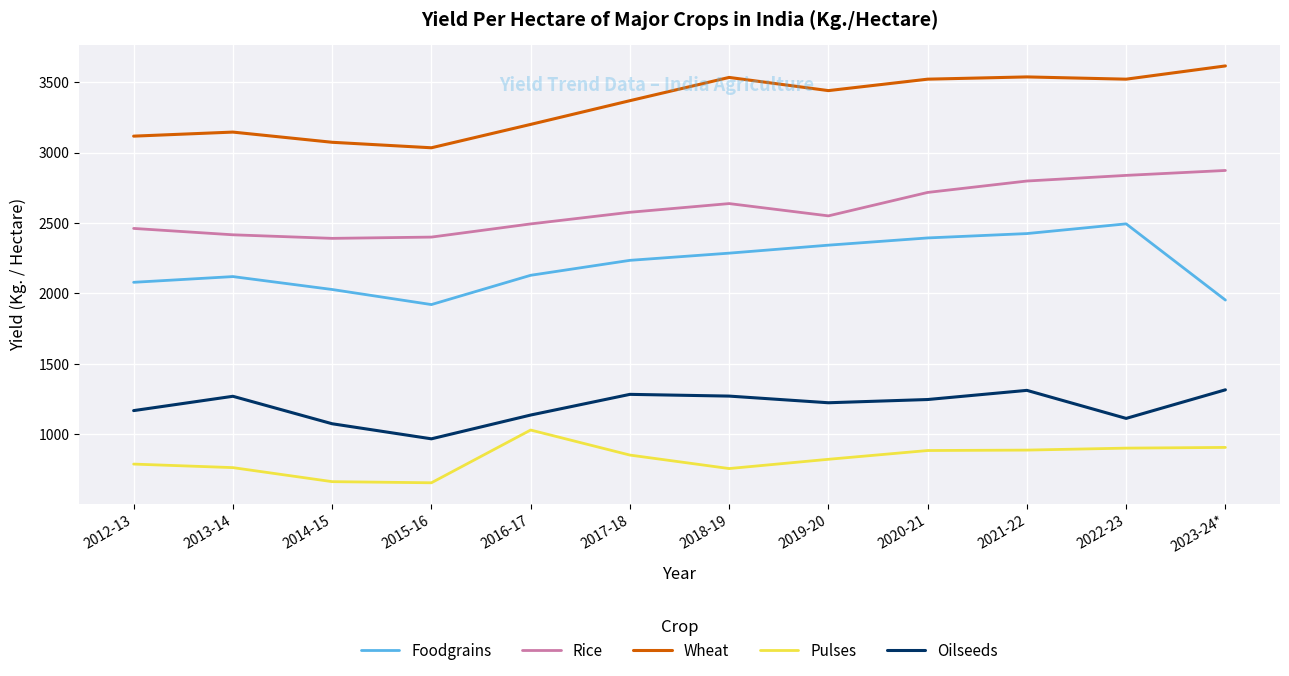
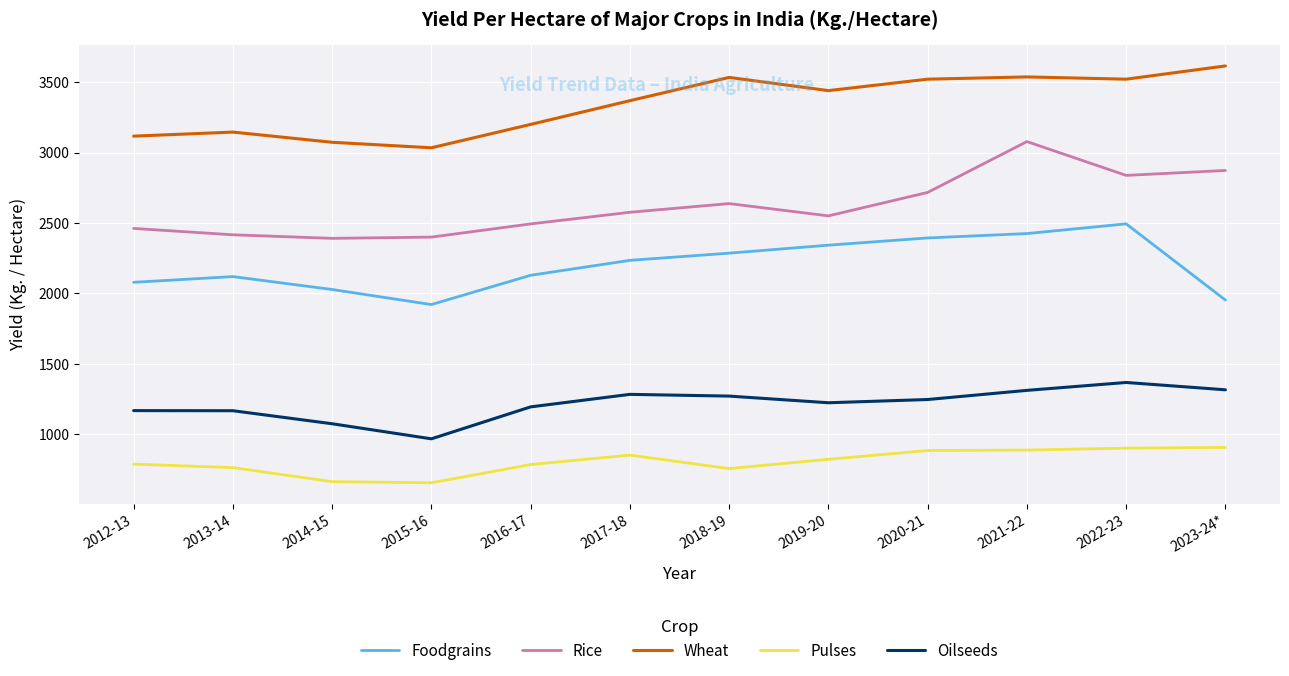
  {
    "Foodgrains": {
      "2012-13": 2080,
      "2013-14": 2120,
      "2014-15": 2030,
      "2015-16": 1920,
      "2016-17": 2130,
      "2017-18": 2230,
      "2018-19": 2290,
      "2019-20": 2340,
      "2020-21": 2390,
      "2021-22": 2430,
      "2022-23": 2490,
      "2023-24*": 1950
    },
    "Rice": {
      "2012-13": 2460,
      "2013-14": 2420,
      "2014-15": 2390,
      "2015-16": 2400,
      "2016-17": 2490,
      "2017-18": 2580,
      "2018-19": 2640,
      "2019-20": 2550,
      "2020-21": 2720,
-     "2021-22": 2800,
+     "2021-22": 3080,
      "2022-23": 2840,
      "2023-24*": 2870
    },
    "Wheat": {
      "2012-13": 3120,
      "2013-14": 3150,
      "2014-15": 3070,
      "2015-16": 3030,
      "2016-17": 3200,
      "2017-18": 3370,
      "2018-19": 3530,
      "2019-20": 3440,
      "2020-21": 3520,
      "2021-22": 3540,
      "2022-23": 3520,
      "2023-24*": 3620
    },
    "Pulses": {
      "2012-13": 790,
      "2013-14": 760,
      "2014-15": 660,
      "2015-16": 660,
-     "2016-17": 1030,
+     "2016-17": 790,
      "2017-18": 850,
      "2018-19": 760,
      "2019-20": 820,
      "2020-21": 890,
      "2021-22": 890,
      "2022-23": 900,
      "2023-24*": 910
    },
    "Oilseeds": {
      "2012-13": 1170,
-     "2013-14": 1270,
+     "2013-14": 1170,
      "2014-15": 1080,
      "2015-16": 970,
-     "2016-17": 1140,
+     "2016-17": 1190,
      "2017-18": 1280,
      "2018-19": 1270,
      "2019-20": 1220,
      "2020-21": 1250,
      "2021-22": 1310,
-     "2022-23": 1110,
+     "2022-23": 1370,
      "2023-24*": 1320
    }
  }
